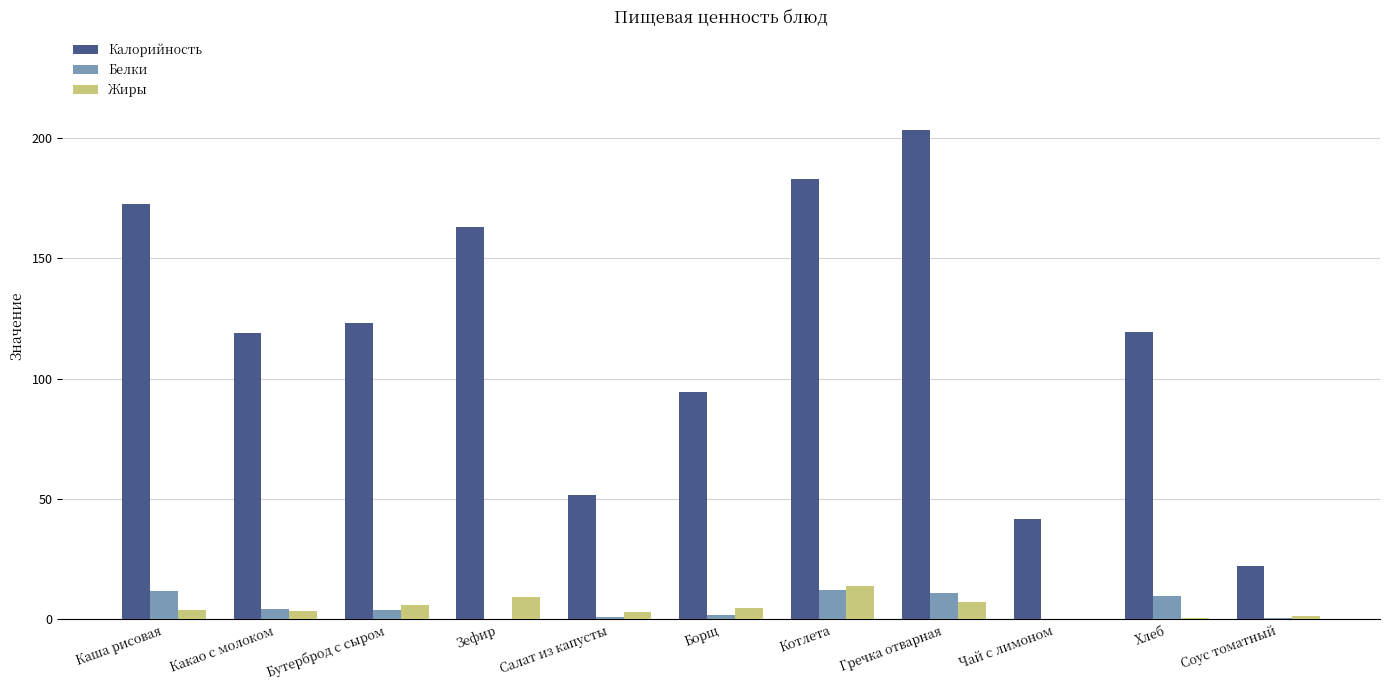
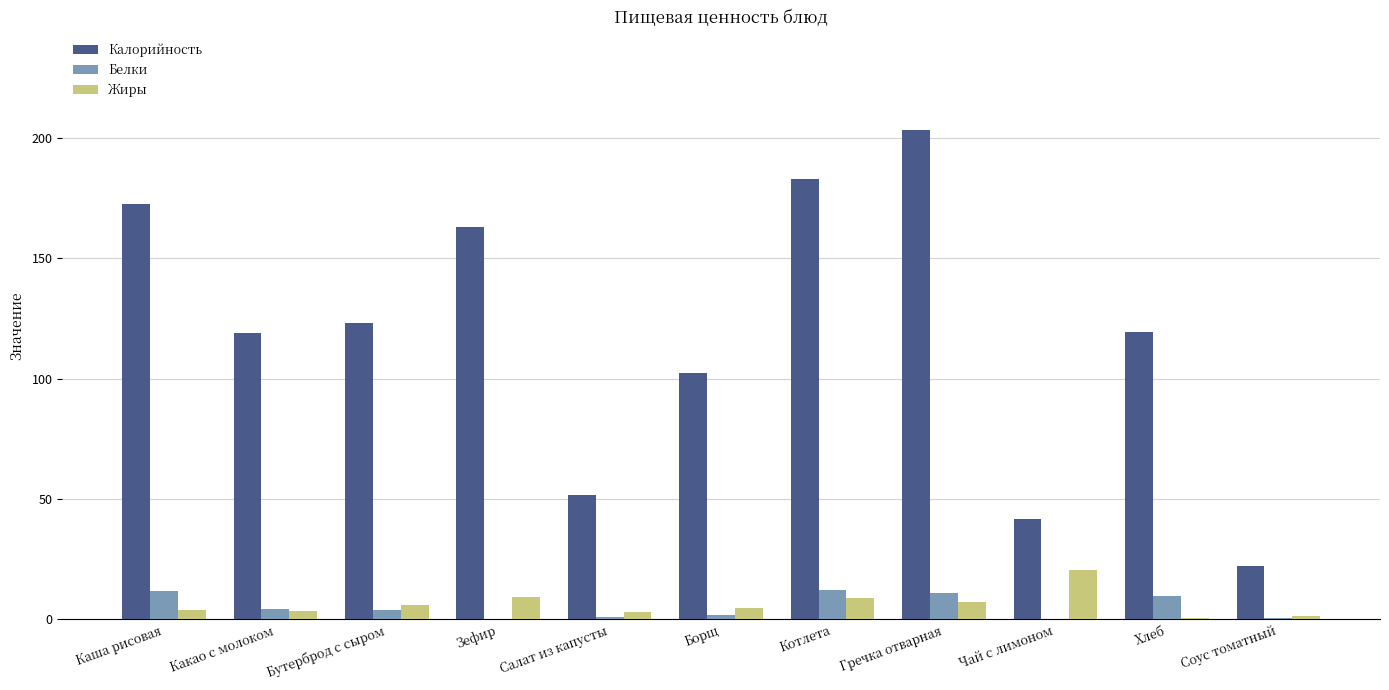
  {
    "Калорийность": {
      "Каша рисовая": 173,
      "Какао с молоком": 119,
      "Бутерброд с сыром": 123,
      "Зефир": 163,
      "Салат из капусты": 52,
-     "Борщ": 95,
+     "Борщ": 103,
      "Котлета": 183,
      "Гречка отварная": 203,
      "Чай с лимоном": 42,
      "Хлеб": 119,
      "Соус томатный": 22
    },
    "Белки": {
      "Каша рисовая": 12,
      "Какао с молоком": 4,
      "Бутерброд с сыром": 4,
      "Борщ": 2,
      "Котлета": 12,
      "Гречка отварная": 11,
      "Хлеб": 10
    },
    "Жиры": {
      "Каша рисовая": 4,
      "Какао с молоком": 4,
      "Бутерброд с сыром": 6,
      "Зефир": 9,
      "Салат из капусты": 3,
      "Борщ": 5,
-     "Котлета": 14,
+     "Котлета": 9,
      "Гречка отварная": 7,
-     "Чай с лимоном": 0,
+     "Чай с лимоном": 21,
      "Соус томатный": 1
    }
  }
